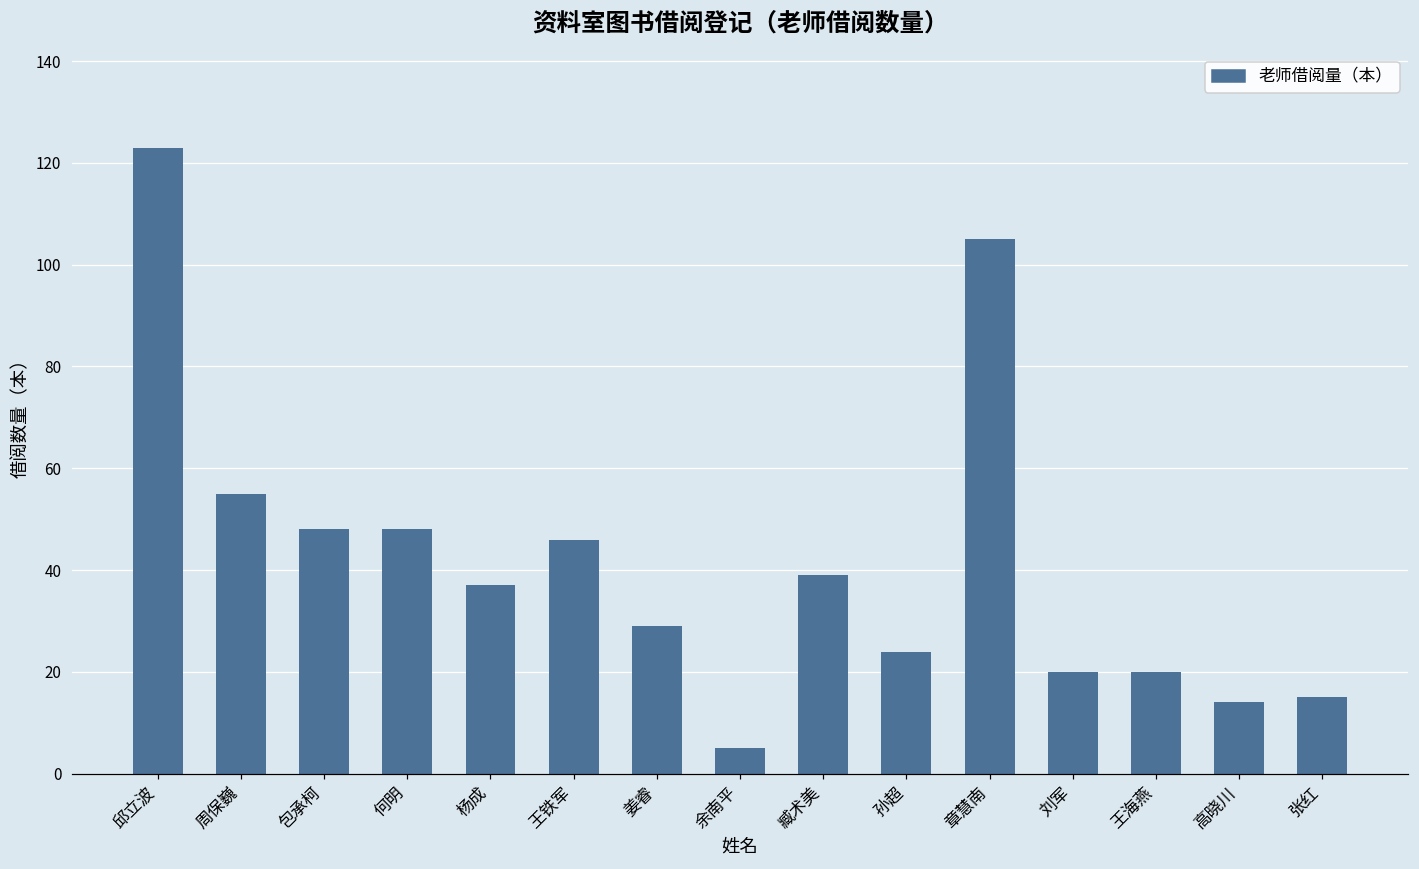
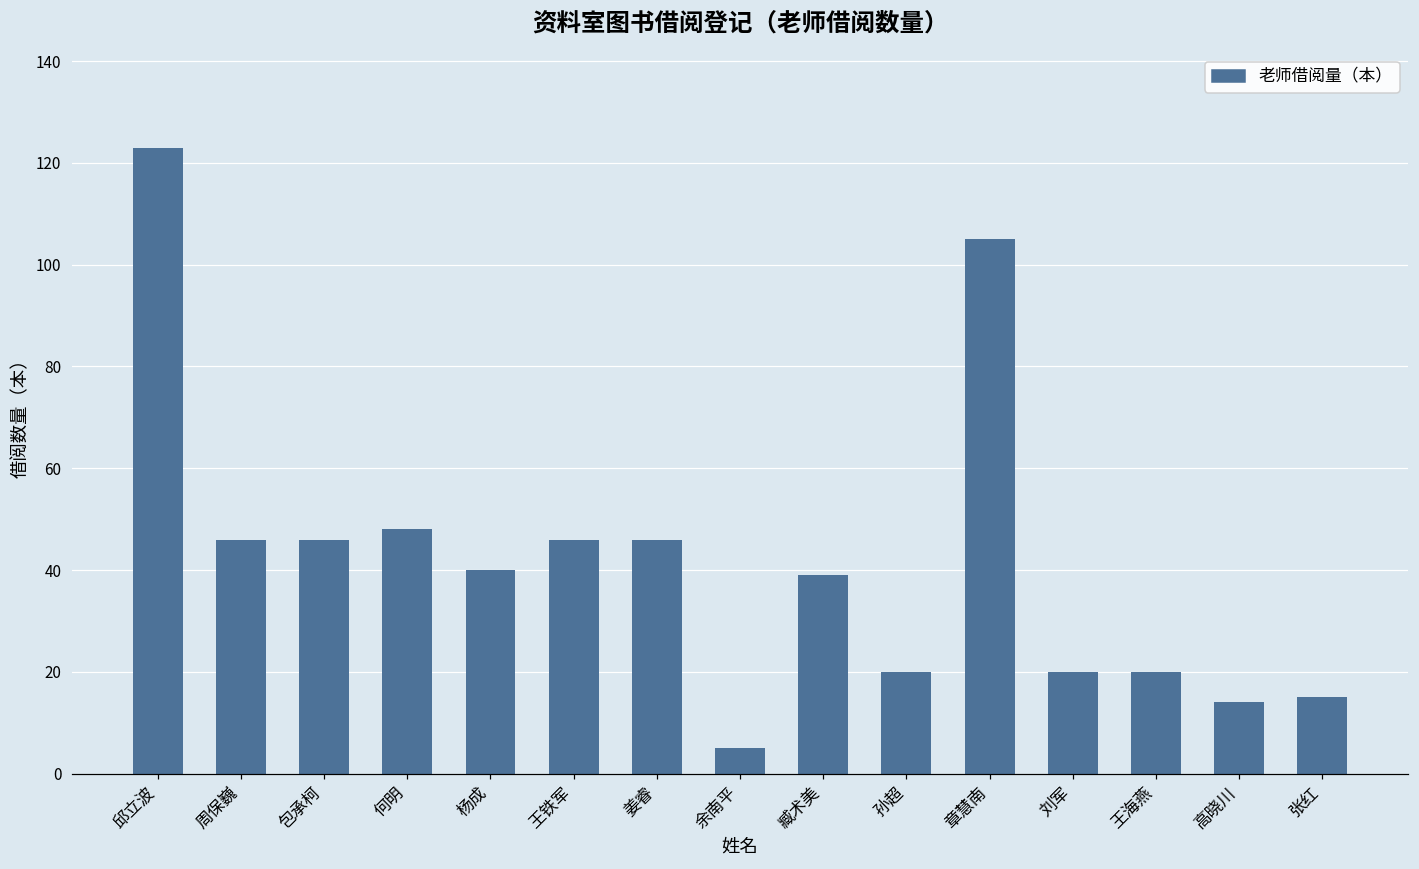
  {
    "邱立波": 123,
-   "周保巍": 55,
-   "包承柯": 48,
+   "周保巍": 46,
+   "包承柯": 46,
    "何明": 48,
-   "杨成": 37,
+   "杨成": 40,
    "王铁军": 46,
-   "姜睿": 29,
+   "姜睿": 46,
    "余南平": 5,
    "臧术美": 39,
-   "孙超": 24,
+   "孙超": 20,
    "章慧南": 105,
    "刘军": 20,
    "王海燕": 20,
    "高晓川": 14,
    "张红": 15
  }
